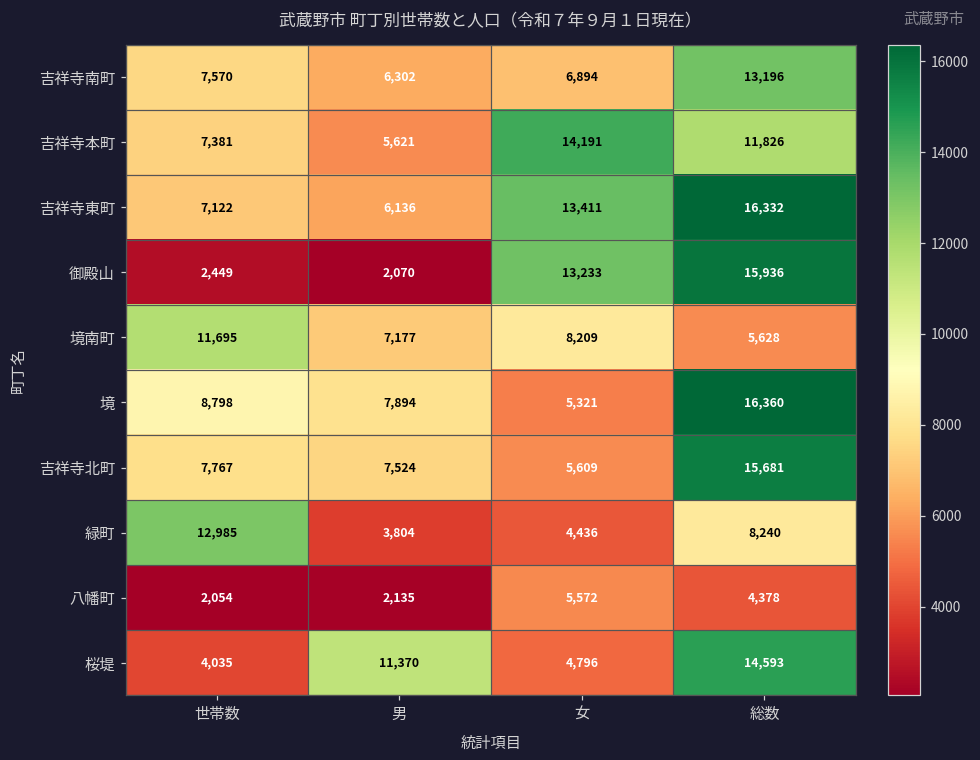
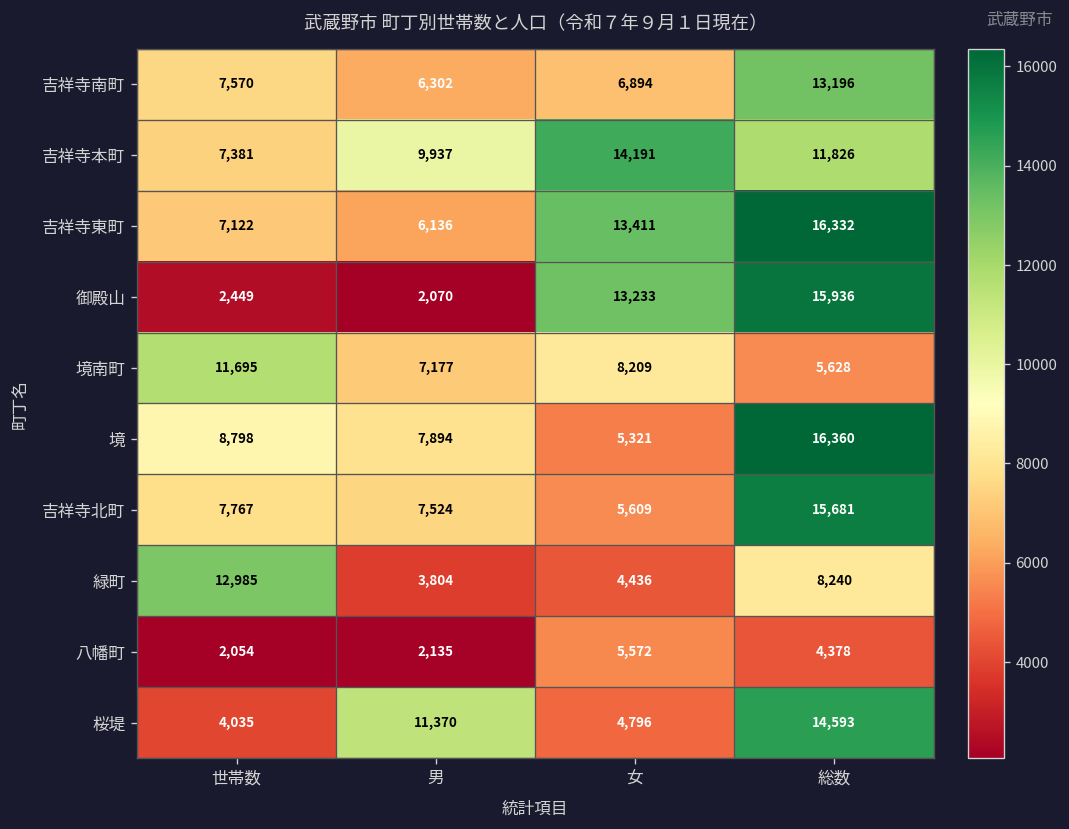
  {
    "吉祥寺南町": {
      "世帯数": "7,570",
      "男": "6,302",
      "女": "6,894",
      "総数": "13,196"
    },
    "吉祥寺本町": {
      "世帯数": "7,381",
-     "男": "5,621",
+     "男": "9,937",
      "女": "14,191",
      "総数": "11,826"
    },
    "吉祥寺東町": {
      "世帯数": "7,122",
      "男": "6,136",
      "女": "13,411",
      "総数": "16,332"
    },
    "御殿山": {
      "世帯数": "2,449",
      "男": "2,070",
      "女": "13,233",
      "総数": "15,936"
    },
    "境南町": {
      "世帯数": "11,695",
      "男": "7,177",
      "女": "8,209",
      "総数": "5,628"
    },
    "境": {
      "世帯数": "8,798",
      "男": "7,894",
      "女": "5,321",
      "総数": "16,360"
    },
    "吉祥寺北町": {
      "世帯数": "7,767",
      "男": "7,524",
      "女": "5,609",
      "総数": "15,681"
    },
    "緑町": {
      "世帯数": "12,985",
      "男": "3,804",
      "女": "4,436",
      "総数": "8,240"
    },
    "八幡町": {
      "世帯数": "2,054",
      "男": "2,135",
      "女": "5,572",
      "総数": "4,378"
    },
    "桜堤": {
      "世帯数": "4,035",
      "男": "11,370",
      "女": "4,796",
      "総数": "14,593"
    }
  }
